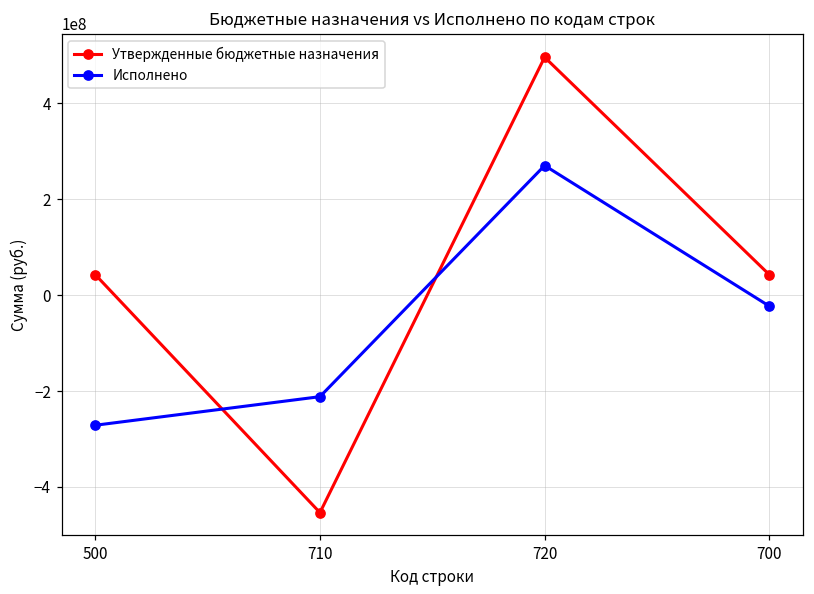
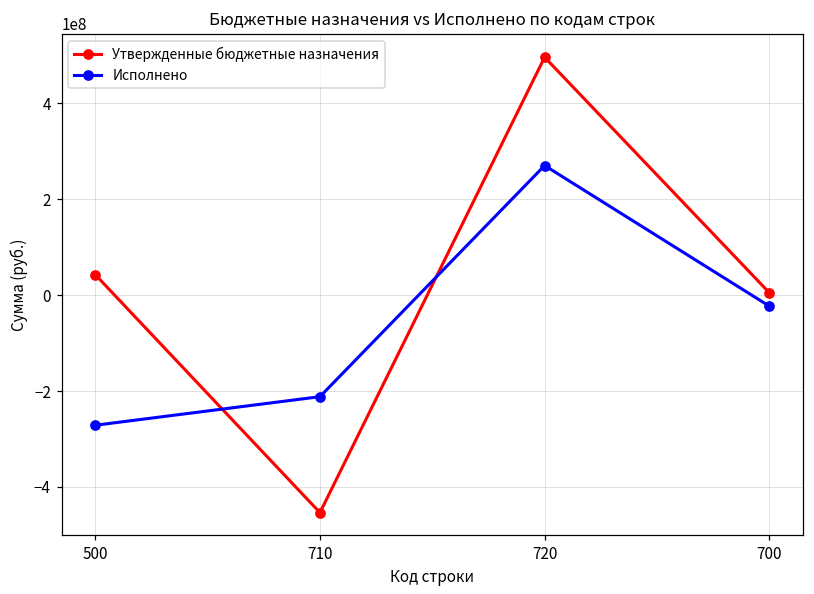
  {
    "Утвержденные бюджетные назначения": {
      "500": 40000000,
      "710": -450000000,
      "720": 500000000,
-     "700": 40000000
+     "700": 10000000
    },
    "Исполнено": {
      "500": -270000000,
      "710": -210000000,
      "720": 270000000,
      "700": -20000000
    }
  }
